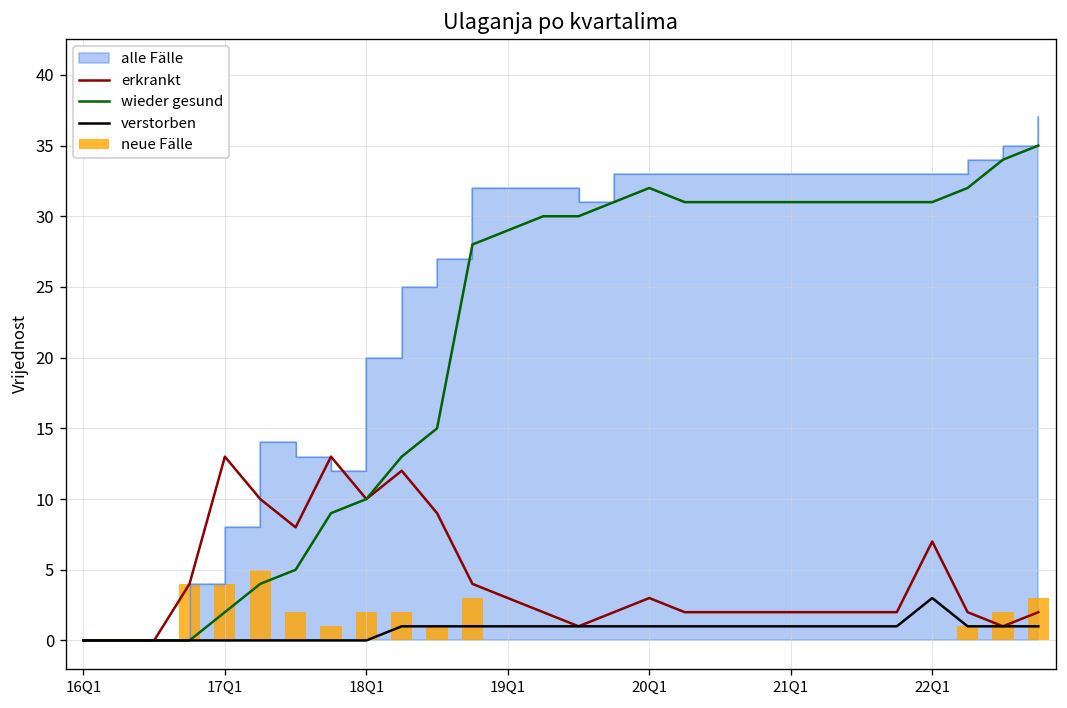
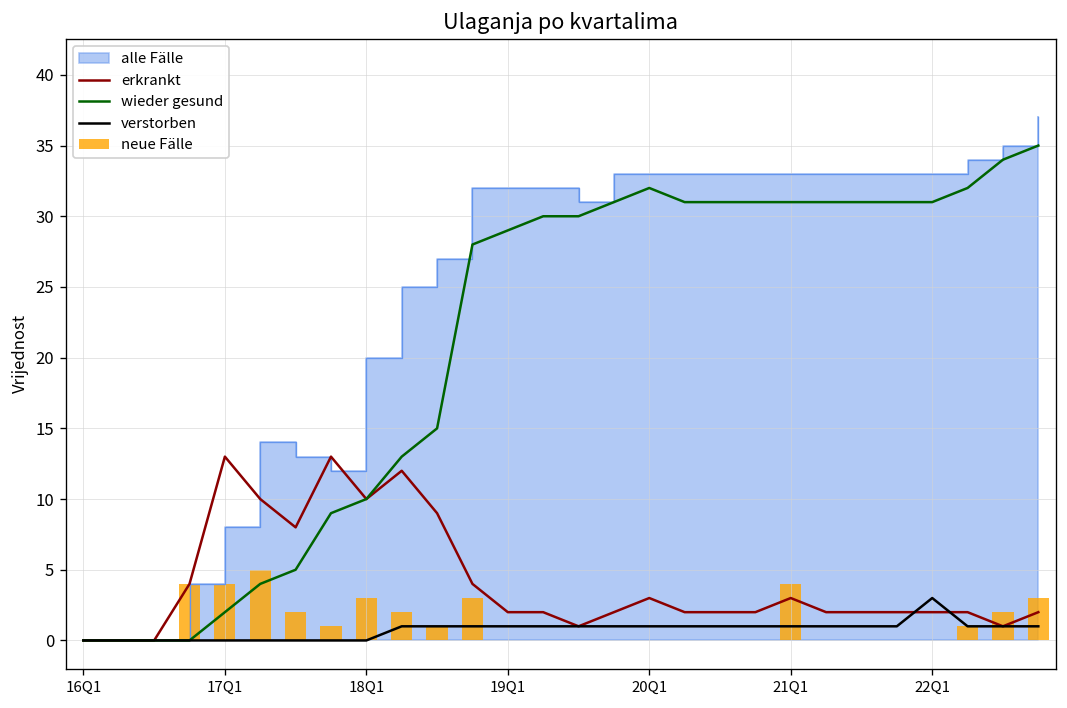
  {
    "neue Fälle": {
      "16Q1": 0,
      "17Q1": 4,
-     "18Q1": 2,
+     "18Q1": 3,
      "19Q1": 0,
      "20Q1": 0,
-     "21Q1": 0,
+     "21Q1": 4,
      "22Q1": 0
    },
    "erkrankt": {
      "17Q1": 13,
-     "19Q1": 3,
+     "19Q1": 2,
      "20Q1": 3,
-     "21Q1": 2,
-     "22Q1": 7
+     "21Q1": 3,
+     "22Q1": 2
    },
    "wieder gesund": {
      "17Q1": 2,
      "19Q1": 29,
      "20Q1": 32,
      "21Q1": 31,
      "22Q1": 31
    },
    "verstorben": {
      "17Q1": 0,
      "18Q1": 0,
      "19Q1": 1,
      "20Q1": 1,
      "21Q1": 1,
      "22Q1": 3
    }
  }
